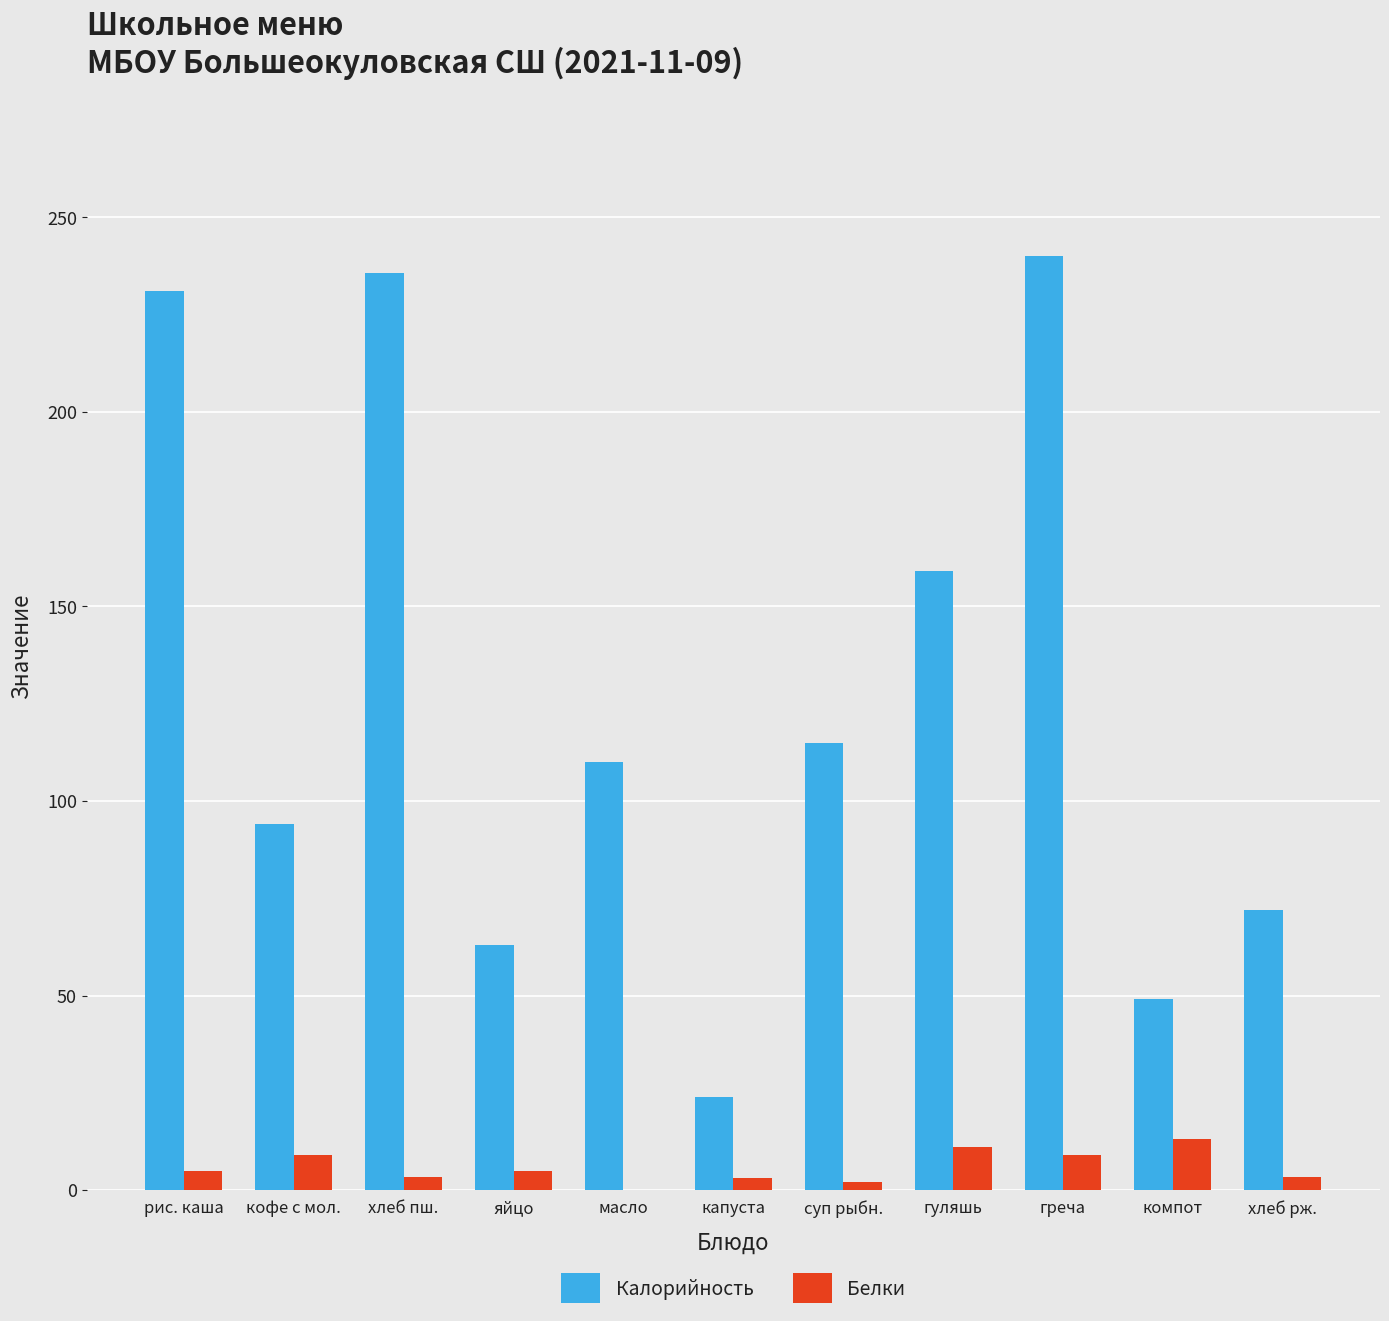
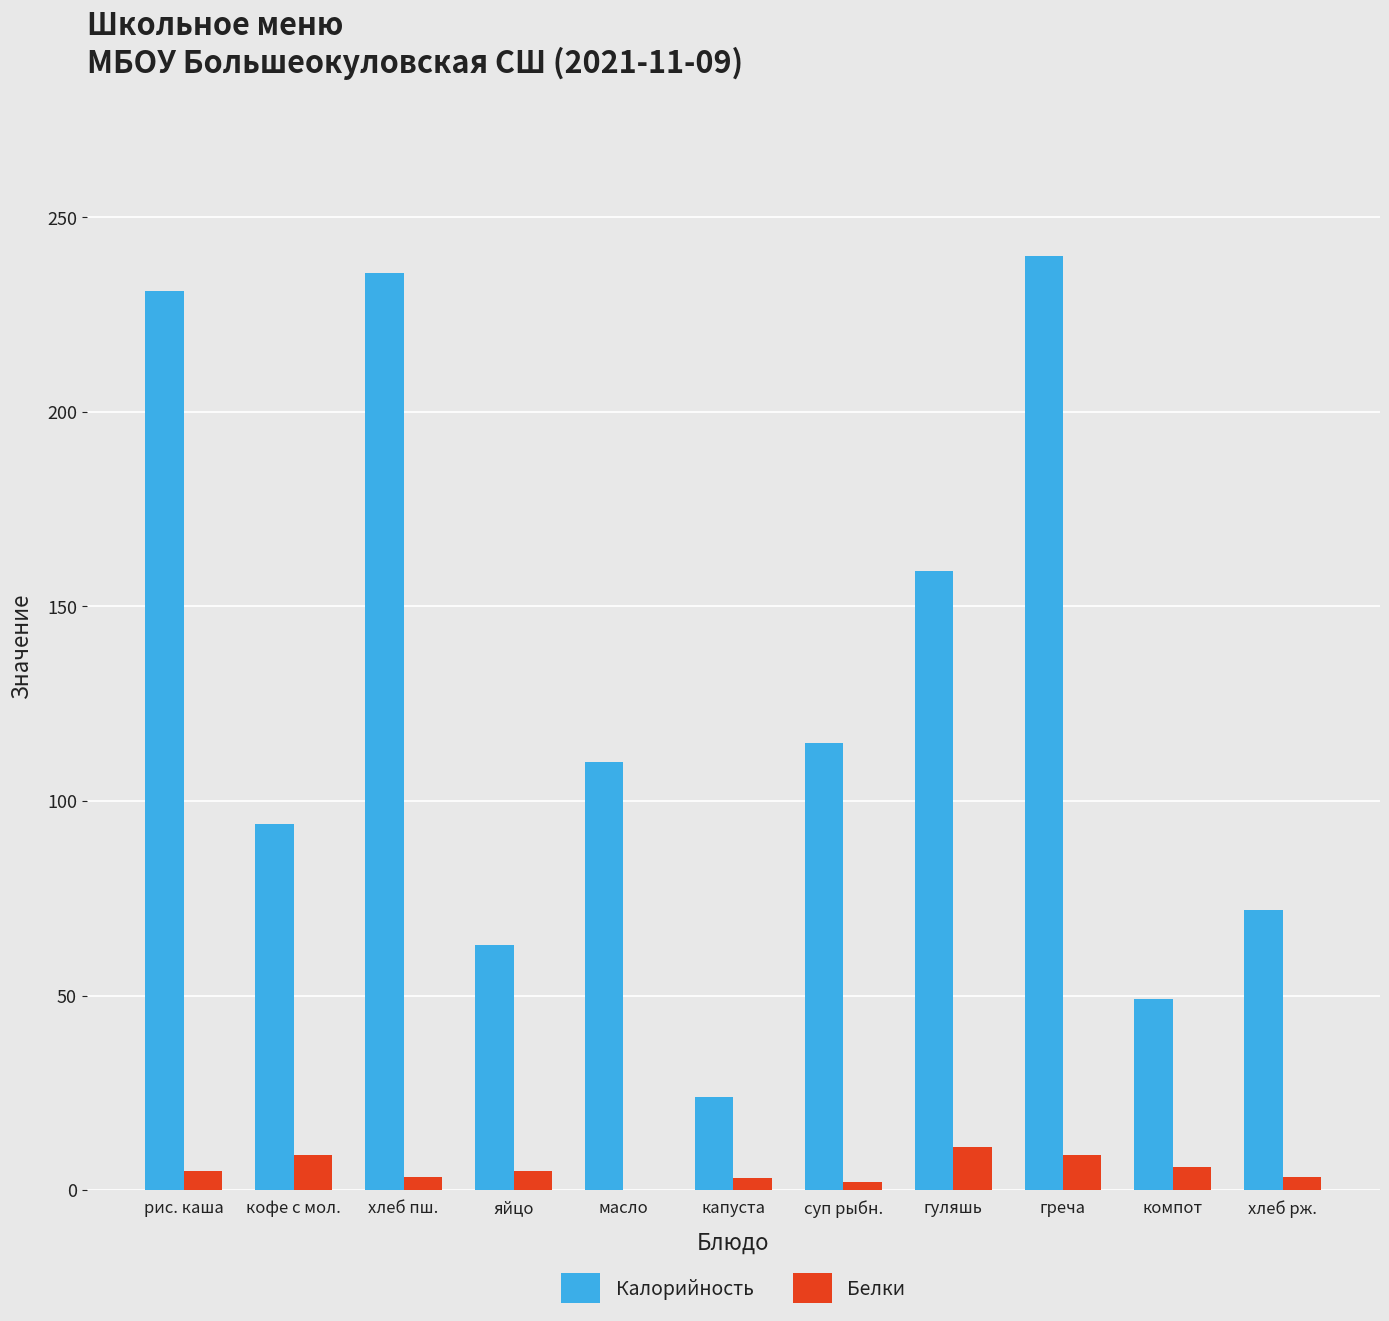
  {
    "Калорийность": {
      "рис. каша": 231,
      "кофе с мол.": 94,
      "хлеб пш.": 236,
      "яйцо": 63,
      "масло": 110,
      "капуста": 24,
      "суп рыбн.": 115,
      "гуляшь": 159,
      "греча": 240,
      "компот": 49,
      "хлеб рж.": 72
    },
    "Белки": {
      "рис. каша": 5,
      "кофе с мол.": 9,
      "хлеб пш.": 3,
      "яйцо": 5,
      "масло": 0,
      "капуста": 3,
      "суп рыбн.": 2,
      "гуляшь": 11,
      "греча": 9,
-     "компот": 13,
+     "компот": 6,
      "хлеб рж.": 3
    }
  }
